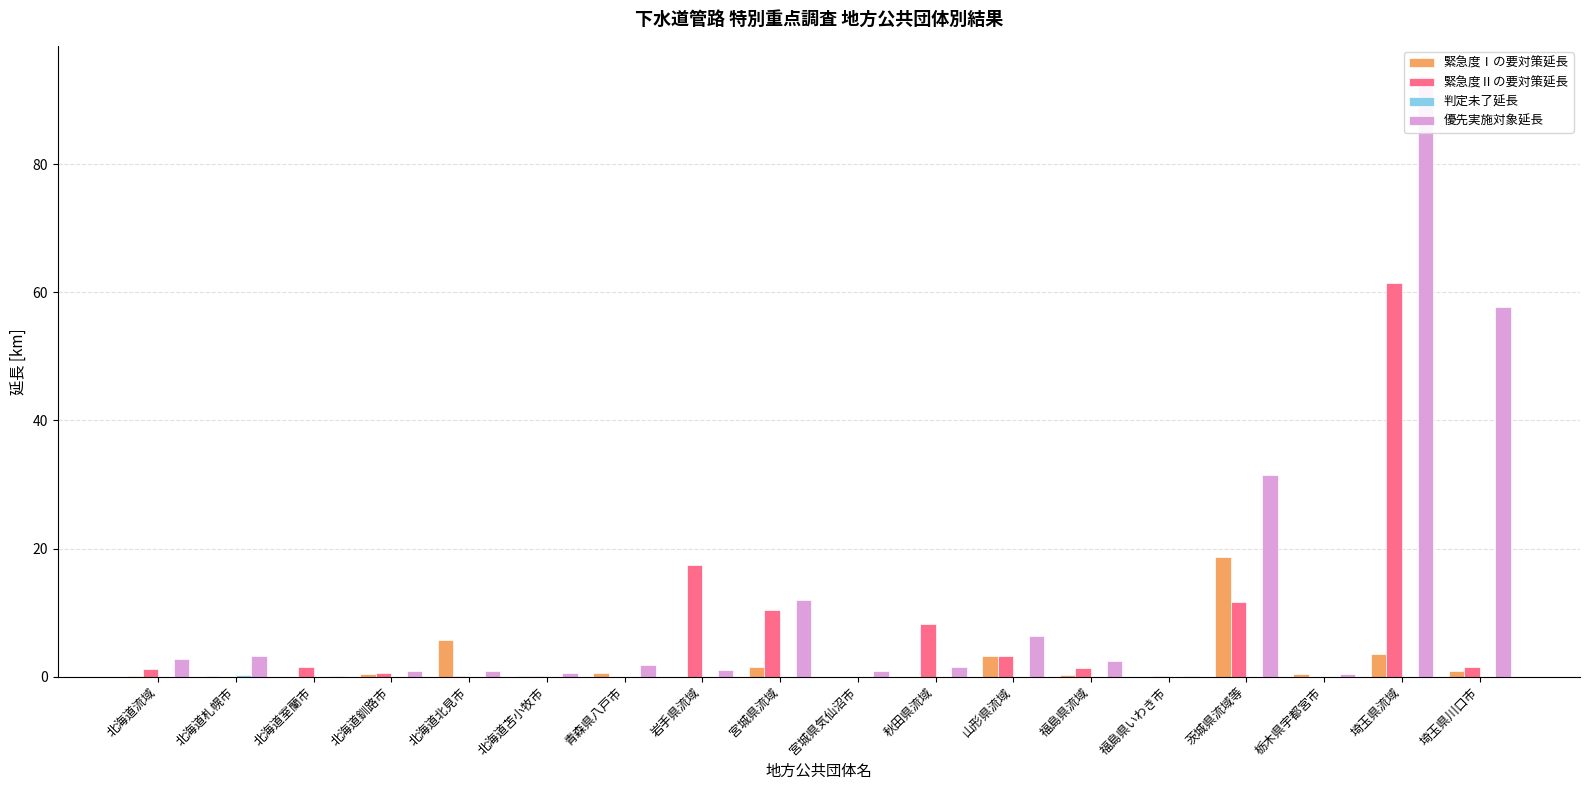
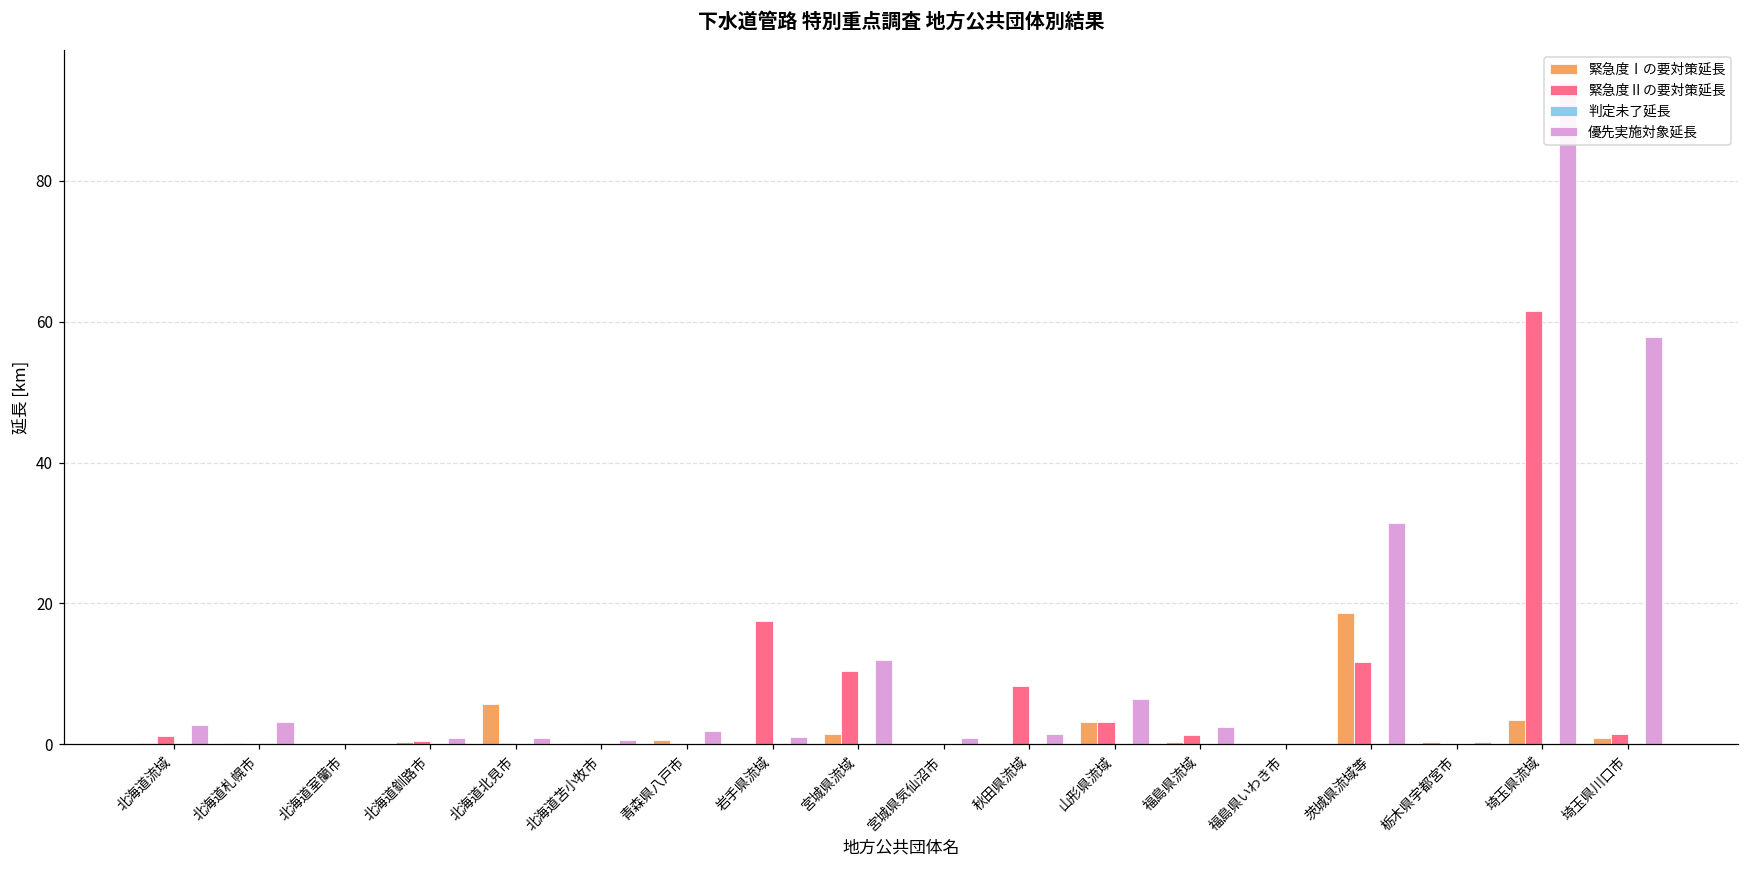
  {
    "緊急度Ⅰの要対策延長": {
      "北海道北見市": 6,
      "青森県八戸市": 1,
      "岩手県流域": 0,
      "宮城県流域": 2,
      "宮城県気仙沼市": 0,
      "秋田県流域": 0,
      "山形県流域": 3,
      "福島県いわき市": 0,
      "茨城県流域等": 19,
      "埼玉県流域": 4,
      "埼玉県川口市": 1
    },
    "緊急度Ⅱの要対策延長": {
      "北海道流域": 1,
-     "北海道室蘭市": 1,
+     "北海道室蘭市": 0,
      "北海道釧路市": 1,
      "青森県八戸市": 0,
      "岩手県流域": 18,
      "宮城県流域": 10,
      "宮城県気仙沼市": 0,
      "秋田県流域": 8,
      "山形県流域": 3,
      "福島県流域": 1,
      "茨城県流域等": 12,
      "栃木県宇都宮市": 0,
      "埼玉県流域": 62,
      "埼玉県川口市": 1
    },
    "判定未了延長": {
      "北海道流域": 0,
      "北海道室蘭市": 0,
      "北海道釧路市": 0,
      "北海道北見市": 0,
      "北海道苫小牧市": 0,
      "青森県八戸市": 0,
      "宮城県流域": 0,
      "宮城県気仙沼市": 0,
      "秋田県流域": 0,
      "山形県流域": 0,
      "福島県流域": 0,
      "福島県いわき市": 0,
      "茨城県流域等": 0,
      "栃木県宇都宮市": 0,
      "埼玉県流域": 0,
      "埼玉県川口市": 0
    },
    "優先実施対象延長": {
      "北海道流域": 3,
      "北海道札幌市": 3,
      "北海道釧路市": 1,
      "北海道北見市": 1,
      "北海道苫小牧市": 1,
      "青森県八戸市": 2,
      "岩手県流域": 1,
      "宮城県流域": 12,
      "宮城県気仙沼市": 1,
      "秋田県流域": 2,
      "山形県流域": 6,
      "福島県流域": 3,
      "茨城県流域等": 31,
      "埼玉県川口市": 58
    }
  }
